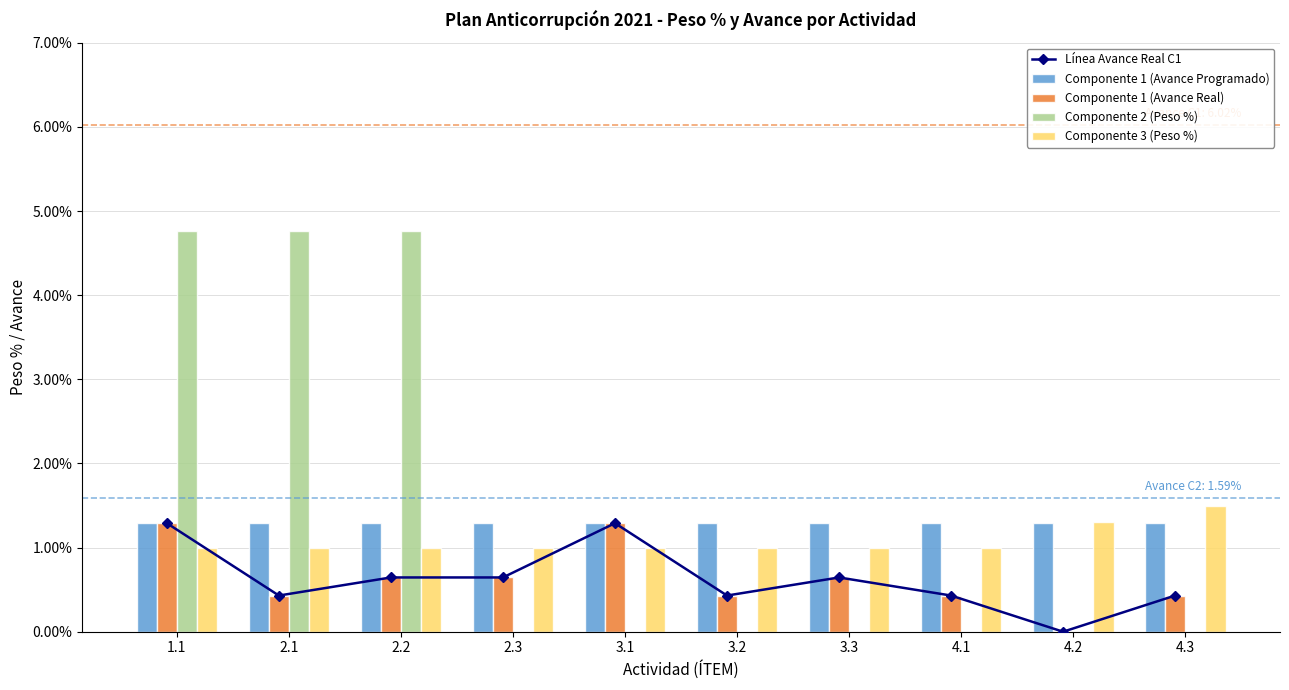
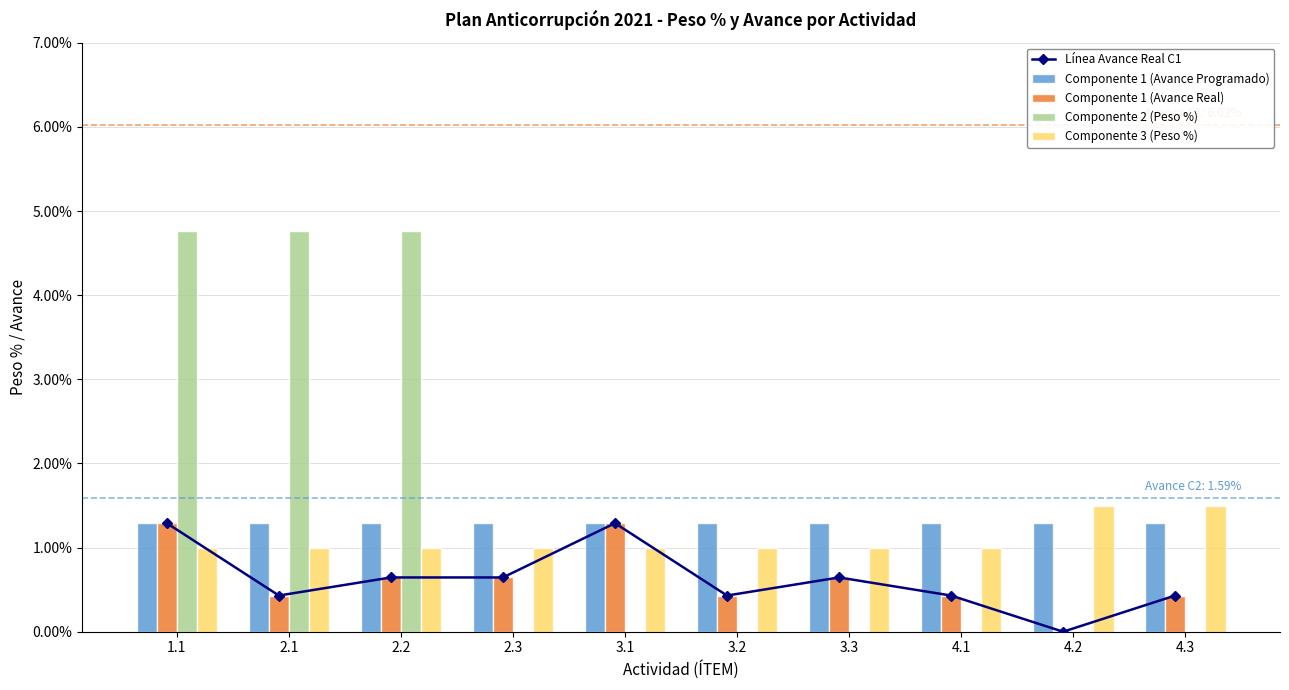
  {
    "Componente 1 (Avance Programado)": {
      "1.1": "1.3%",
      "2.1": "1.3%",
      "2.2": "1.3%",
      "2.3": "1.3%",
      "3.1": "1.3%",
      "3.2": "1.3%",
      "3.3": "1.3%",
      "4.1": "1.3%",
      "4.2": "1.3%",
      "4.3": "1.3%"
    },
    "Componente 1 (Avance Real)": {
      "1.1": "1.3%",
      "2.1": "0.4%",
      "2.2": "0.6%",
      "2.3": "0.6%",
      "3.1": "1.3%",
      "3.2": "0.4%",
      "3.3": "0.6%",
      "4.1": "0.4%",
      "4.2": "0.0%",
      "4.3": "0.4%"
    },
    "Componente 2 (Peso %)": {
      "1.1": "4.8%",
      "2.1": "4.8%",
      "2.2": "4.8%",
      "2.3": "0.0%",
      "3.1": "0.0%",
      "3.2": "0.0%",
      "3.3": "0.0%",
      "4.1": "0.0%",
      "4.2": "0.0%",
      "4.3": "0.0%"
    },
    "Componente 3 (Peso %)": {
      "1.1": "1.0%",
      "2.1": "1.0%",
      "2.2": "1.0%",
      "2.3": "1.0%",
      "3.1": "1.0%",
      "3.2": "1.0%",
      "3.3": "1.0%",
      "4.1": "1.0%",
-     "4.2": "1.3%"
+     "4.2": "1.5%"
    }
  }
